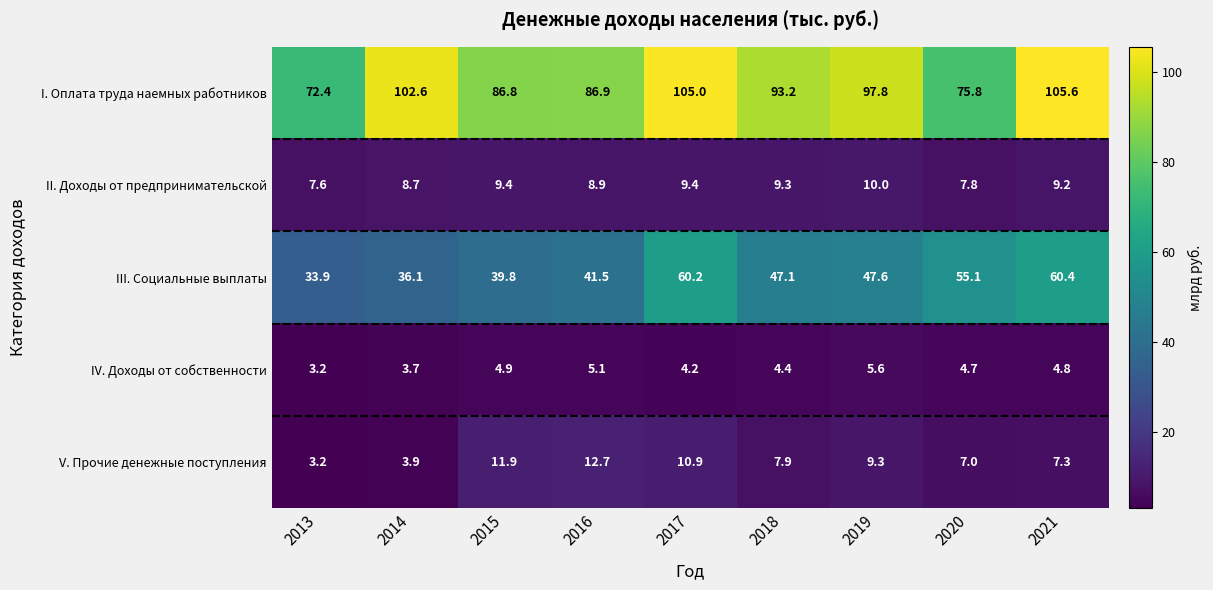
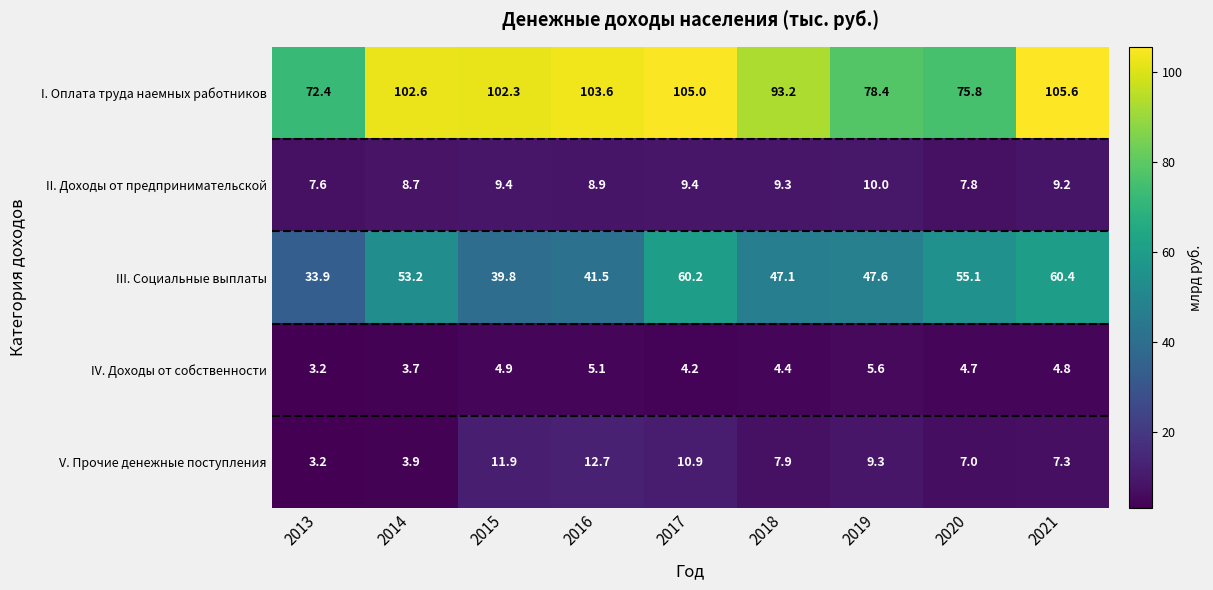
  {
    "I. Оплата труда наемных работников": {
      "2013": 72.4,
      "2014": 102.6,
-     "2015": 86.8,
-     "2016": 86.9,
+     "2015": 102.3,
+     "2016": 103.6,
      "2017": 105.0,
      "2018": 93.2,
-     "2019": 97.8,
+     "2019": 78.4,
      "2020": 75.8,
      "2021": 105.6
    },
    "II. Доходы от предпринимательской": {
      "2013": 7.6,
      "2014": 8.7,
      "2015": 9.4,
      "2016": 8.9,
      "2017": 9.4,
      "2018": 9.3,
      "2019": 10.0,
      "2020": 7.8,
      "2021": 9.2
    },
    "III. Социальные выплаты": {
      "2013": 33.9,
-     "2014": 36.1,
+     "2014": 53.2,
      "2015": 39.8,
      "2016": 41.5,
      "2017": 60.2,
      "2018": 47.1,
      "2019": 47.6,
      "2020": 55.1,
      "2021": 60.4
    },
    "IV. Доходы от собственности": {
      "2013": 3.2,
      "2014": 3.7,
      "2015": 4.9,
      "2016": 5.1,
      "2017": 4.2,
      "2018": 4.4,
      "2019": 5.6,
      "2020": 4.7,
      "2021": 4.8
    },
    "V. Прочие денежные поступления": {
      "2013": 3.2,
      "2014": 3.9,
      "2015": 11.9,
      "2016": 12.7,
      "2017": 10.9,
      "2018": 7.9,
      "2019": 9.3,
      "2020": 7.0,
      "2021": 7.3
    }
  }
